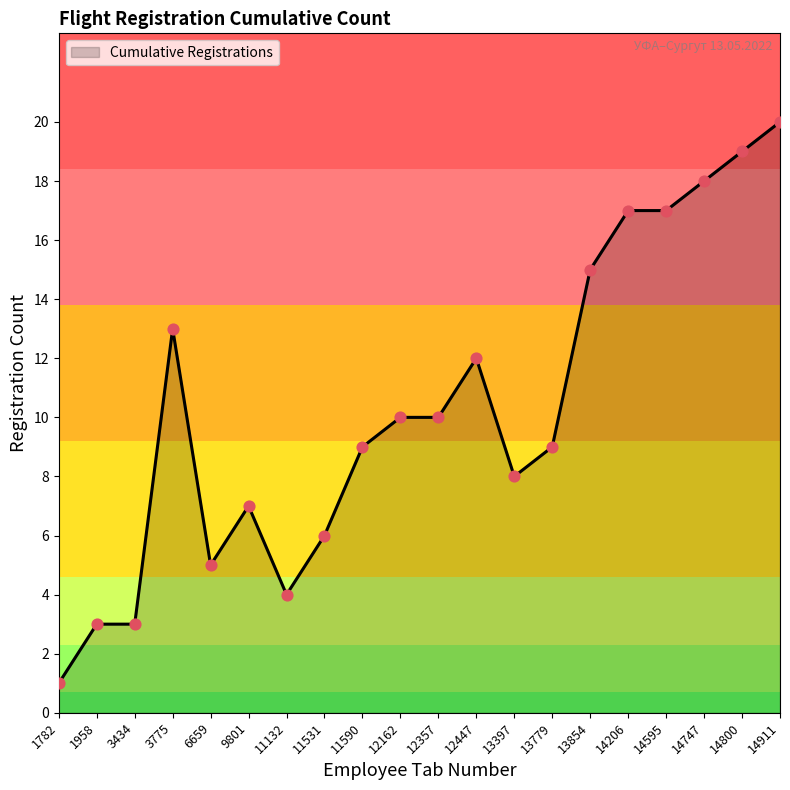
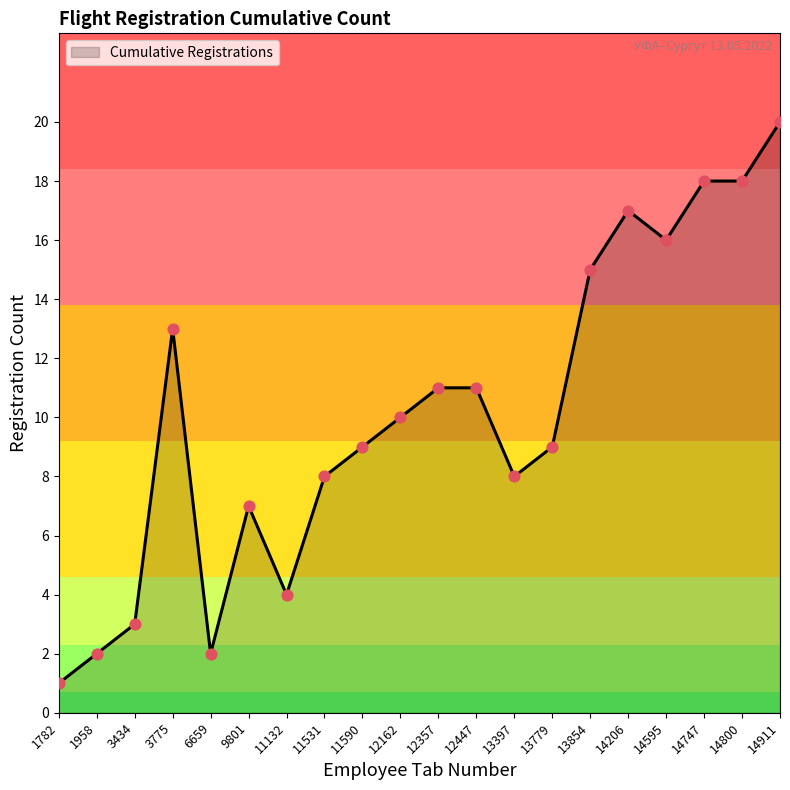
  {
    "1782": 1,
-   "1958": 3,
+   "1958": 2,
    "3434": 3,
    "3775": 13,
-   "6659": 5,
+   "6659": 2,
    "9801": 7,
    "11132": 4,
-   "11531": 6,
+   "11531": 8,
    "11590": 9,
    "12162": 10,
-   "12357": 10,
-   "12447": 12,
+   "12357": 11,
+   "12447": 11,
    "13397": 8,
    "13779": 9,
    "13854": 15,
    "14206": 17,
-   "14595": 17,
+   "14595": 16,
    "14747": 18,
-   "14800": 19,
+   "14800": 18,
    "14911": 20
  }
